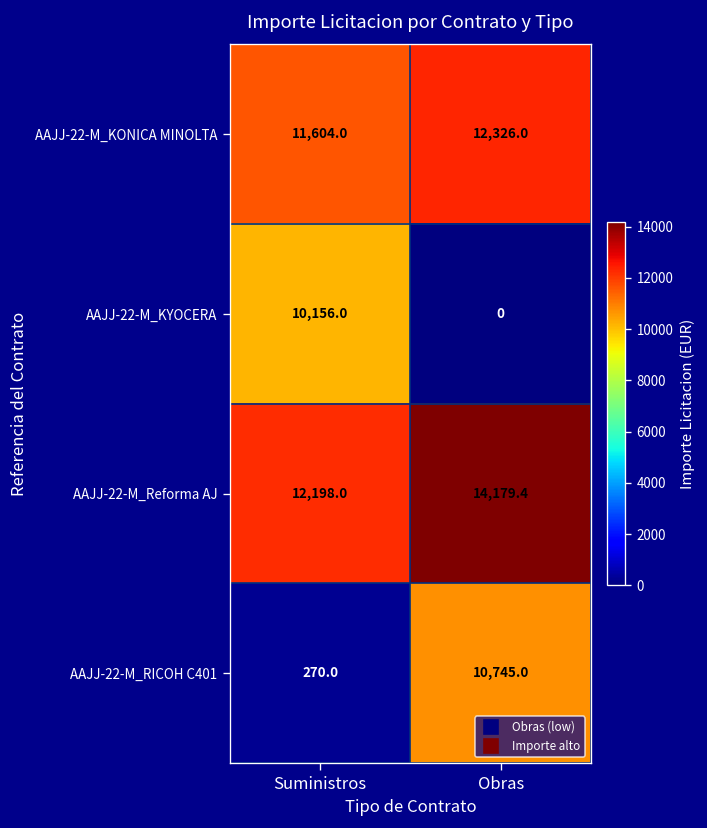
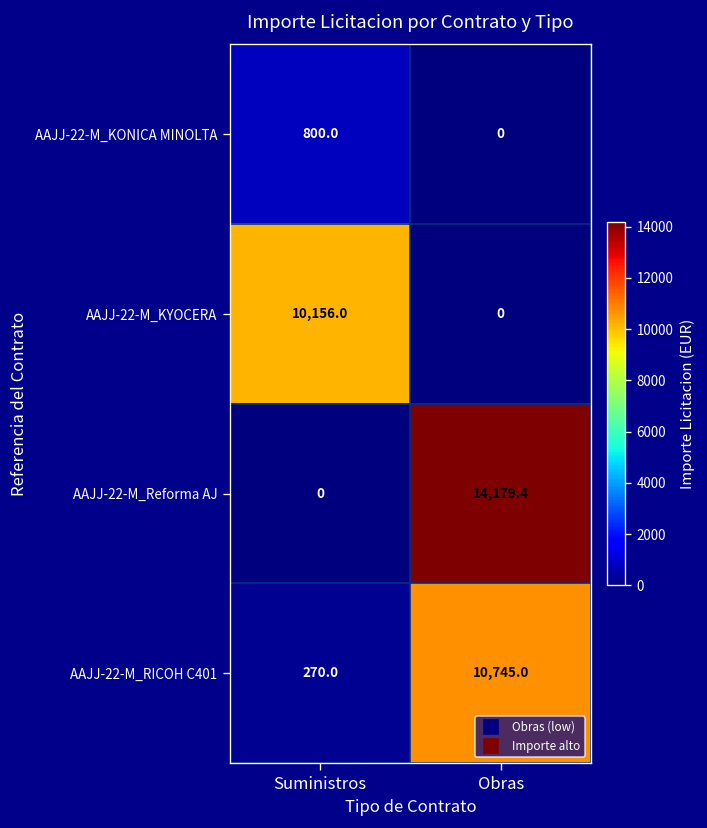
  {
    "AAJJ-22-M_KONICA MINOLTA": {
-     "Suministros": "11,604.0",
-     "Obras": "12,326.0"
+     "Suministros": "800.0",
+     "Obras": "0"
    },
    "AAJJ-22-M_KYOCERA": {
      "Suministros": "10,156.0",
      "Obras": "0"
    },
    "AAJJ-22-M_Reforma AJ": {
-     "Suministros": "12,198.0",
+     "Suministros": "0",
      "Obras": "14,179.4"
    },
    "AAJJ-22-M_RICOH C401": {
      "Suministros": "270.0",
      "Obras": "10,745.0"
    }
  }
